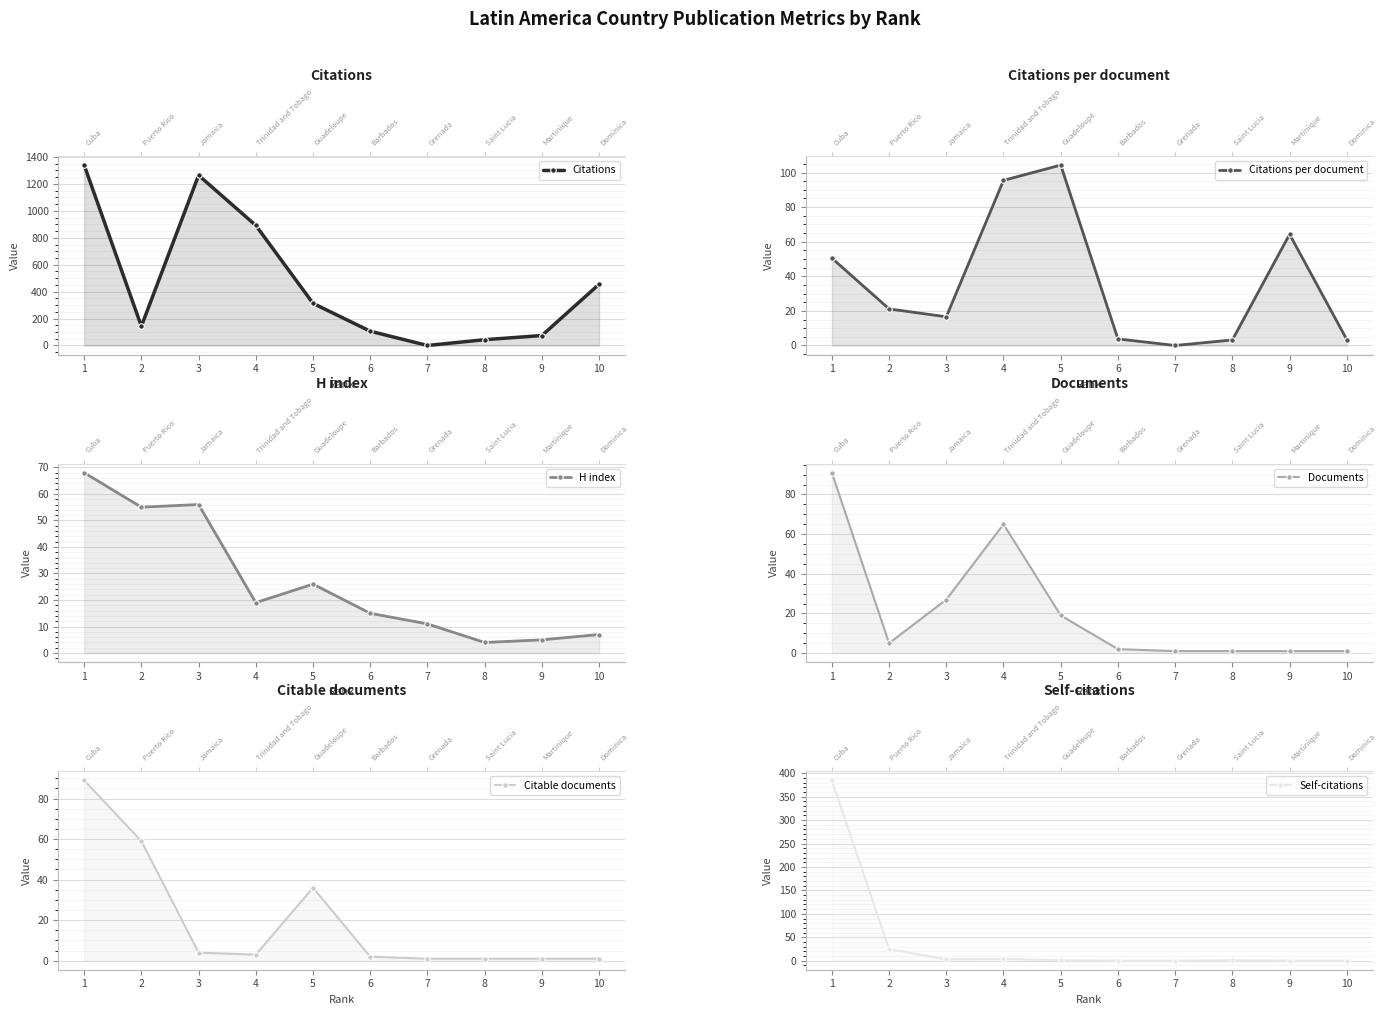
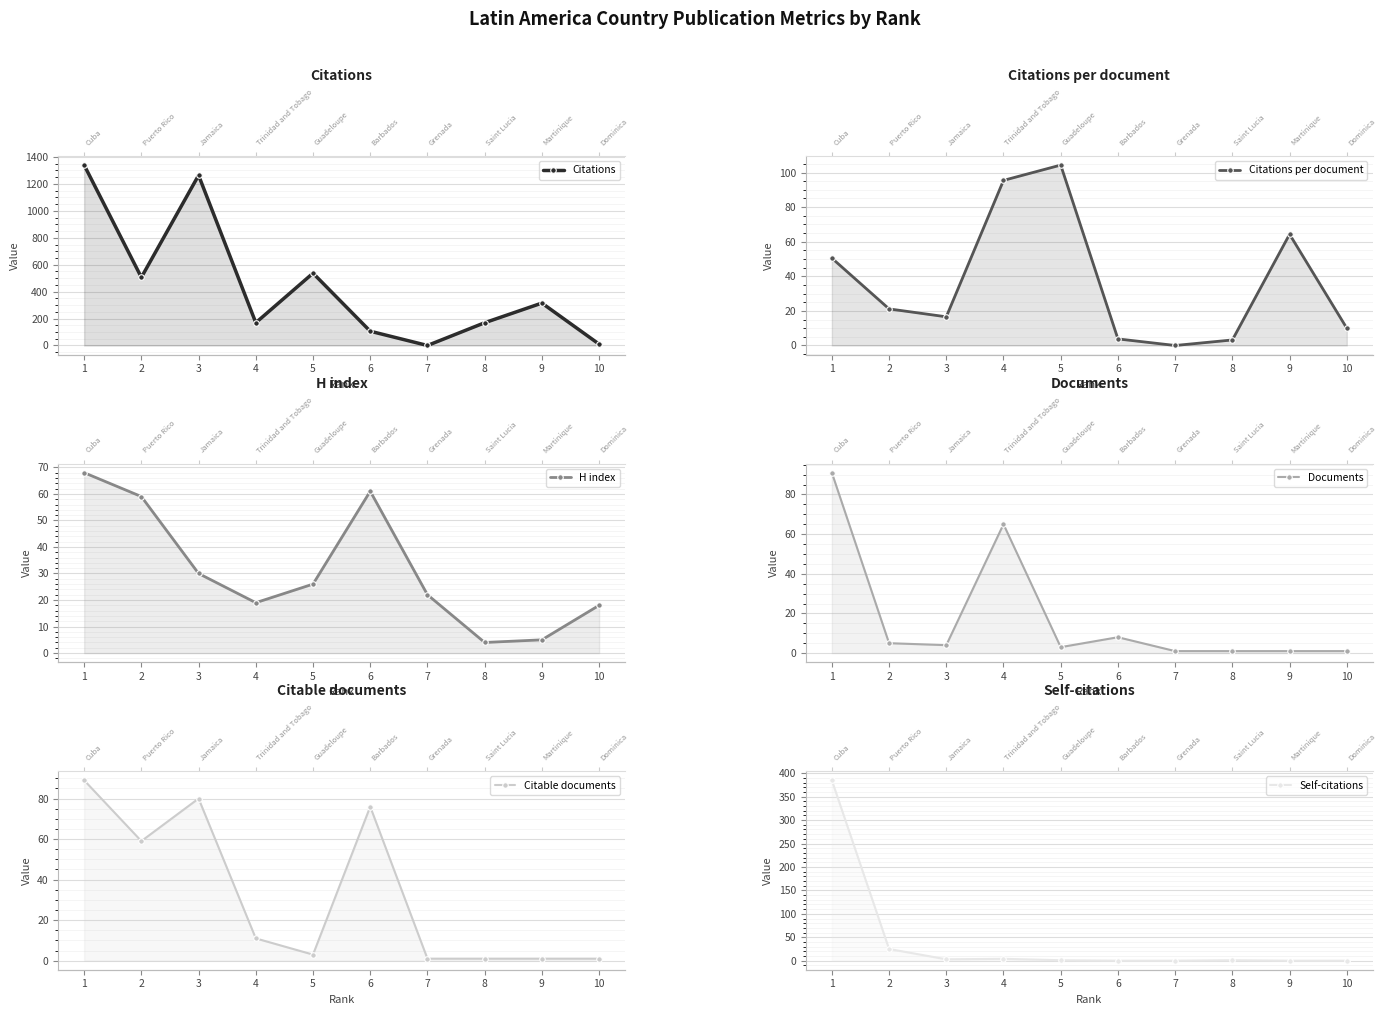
  {
    "Citations": {
      "1": 1340,
-     "2": 140,
+     "2": 510,
      "3": 1260,
-     "4": 890,
-     "5": 310,
+     "4": 170,
+     "5": 540,
      "6": 110,
      "7": 0,
-     "8": 40,
-     "9": 70,
-     "10": 460
+     "8": 170,
+     "9": 320,
+     "10": 10
    },
    "Citations per document": {
      "1": 51,
      "2": 21,
      "3": 17,
      "4": 95,
      "5": 104,
      "6": 4,
      "7": 0,
      "8": 3,
      "9": 64,
-     "10": 3
+     "10": 10
    },
    "H index": {
      "1": 68,
-     "2": 55,
-     "3": 56,
+     "2": 59,
+     "3": 30,
      "4": 19,
      "5": 26,
-     "6": 15,
-     "7": 11,
+     "6": 61,
+     "7": 22,
      "8": 4,
      "9": 5,
-     "10": 7
+     "10": 18
    },
    "Documents": {
      "1": 91,
      "2": 5,
-     "3": 27,
+     "3": 4,
      "4": 65,
-     "5": 19,
-     "6": 2,
+     "5": 3,
+     "6": 8,
      "7": 1,
      "8": 1,
      "9": 1,
      "10": 1
    },
    "Citable documents": {
      "1": 89,
      "2": 59,
-     "3": 4,
-     "4": 3,
-     "5": 36,
-     "6": 2,
+     "3": 80,
+     "4": 11,
+     "5": 3,
+     "6": 76,
      "7": 1,
      "8": 1,
      "9": 1,
      "10": 1
    },
    "Self-citations": {
      "1": 390,
      "2": 30,
      "3": 0,
      "4": 0,
      "5": 0,
      "6": 0,
      "7": 0,
      "8": 0,
      "9": 0,
      "10": 0
    }
  }
